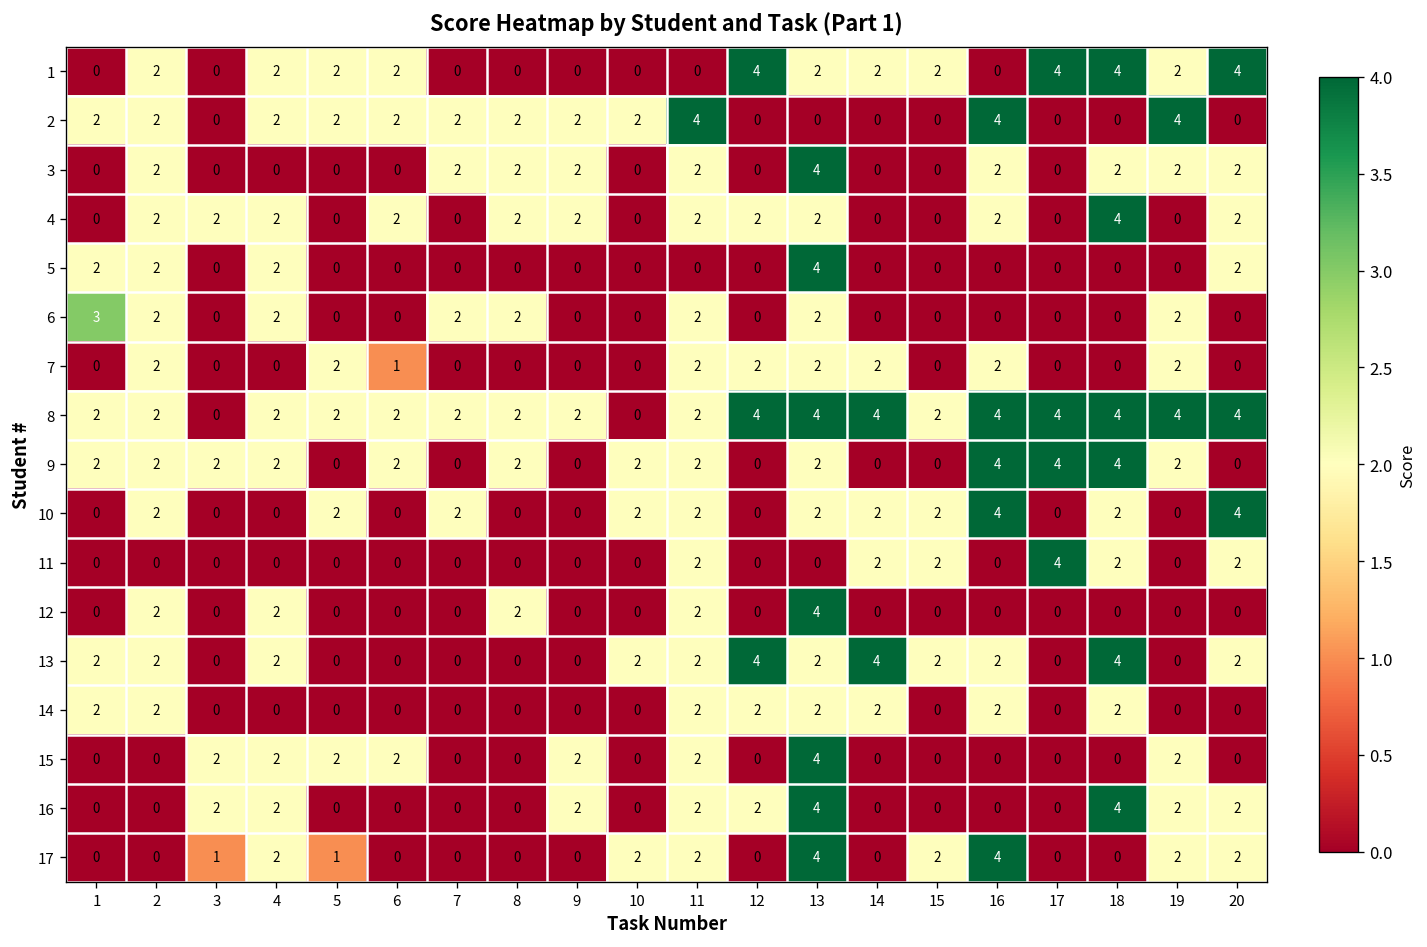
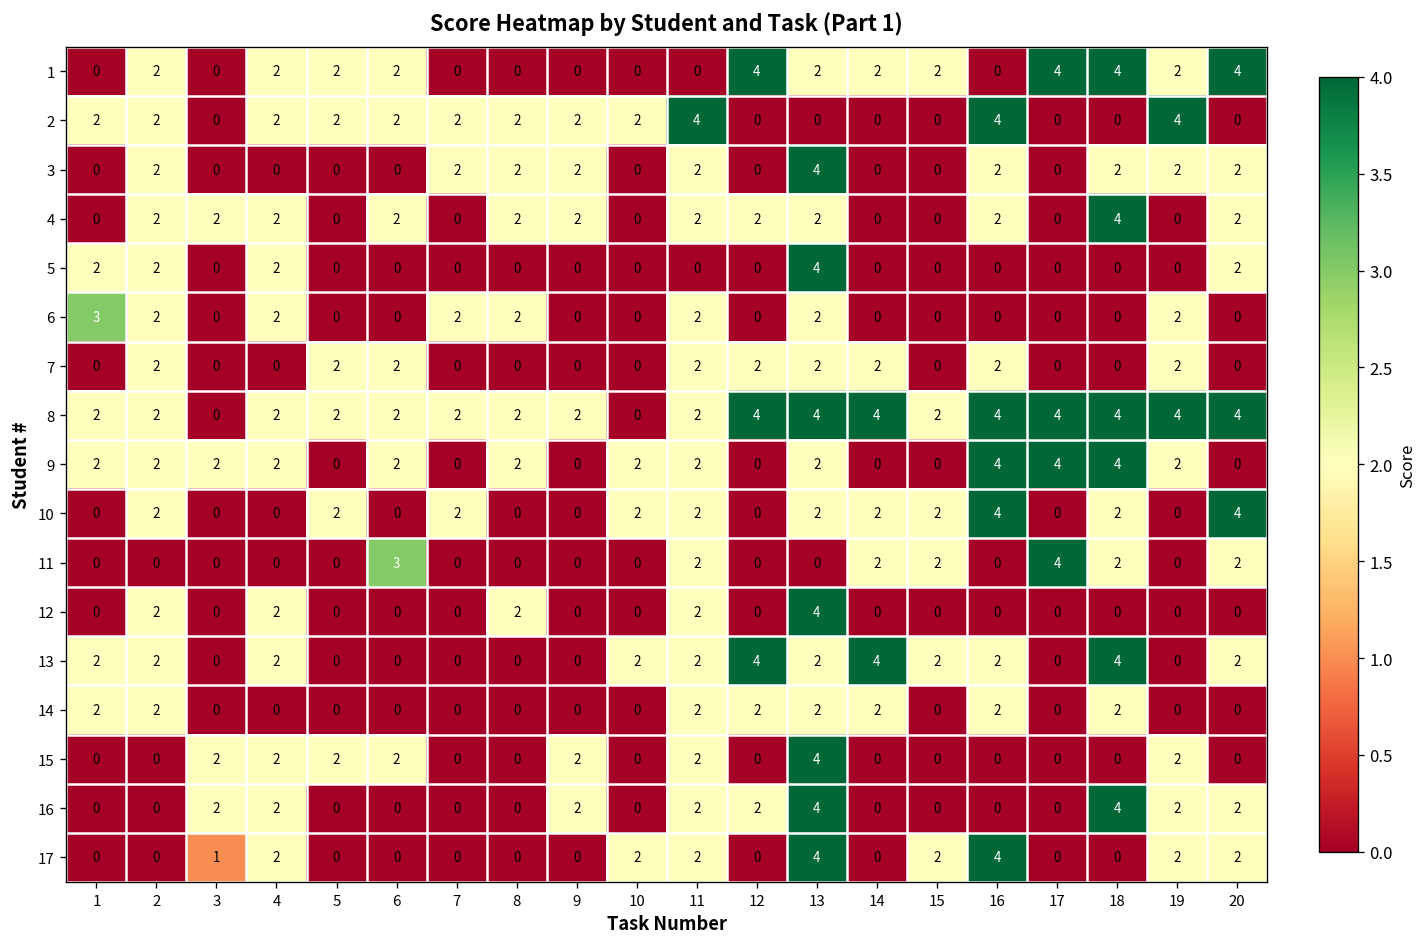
  {
    "7": {
      "1": 0,
      "2": 2,
      "3": 0,
      "4": 0,
      "5": 2,
-     "6": 1,
+     "6": 2,
      "7": 0,
      "8": 0,
      "9": 0,
      "10": 0,
      "11": 2,
      "12": 2,
      "13": 2,
      "14": 2,
      "15": 0,
      "16": 2,
      "17": 0,
      "18": 0,
      "19": 2,
      "20": 0
    },
    "11": {
      "1": 0,
      "2": 0,
      "3": 0,
      "4": 0,
      "5": 0,
-     "6": 0,
+     "6": 3,
      "7": 0,
      "8": 0,
      "9": 0,
      "10": 0,
      "11": 2,
      "12": 0,
      "13": 0,
      "14": 2,
      "15": 2,
      "16": 0,
      "17": 4,
      "18": 2,
      "19": 0,
      "20": 2
    },
    "17": {
      "1": 0,
      "2": 0,
      "3": 1,
      "4": 2,
-     "5": 1,
+     "5": 0,
      "6": 0,
      "7": 0,
      "8": 0,
      "9": 0,
      "10": 2,
      "11": 2,
      "12": 0,
      "13": 4,
      "14": 0,
      "15": 2,
      "16": 4,
      "17": 0,
      "18": 0,
      "19": 2,
      "20": 2
    }
  }
